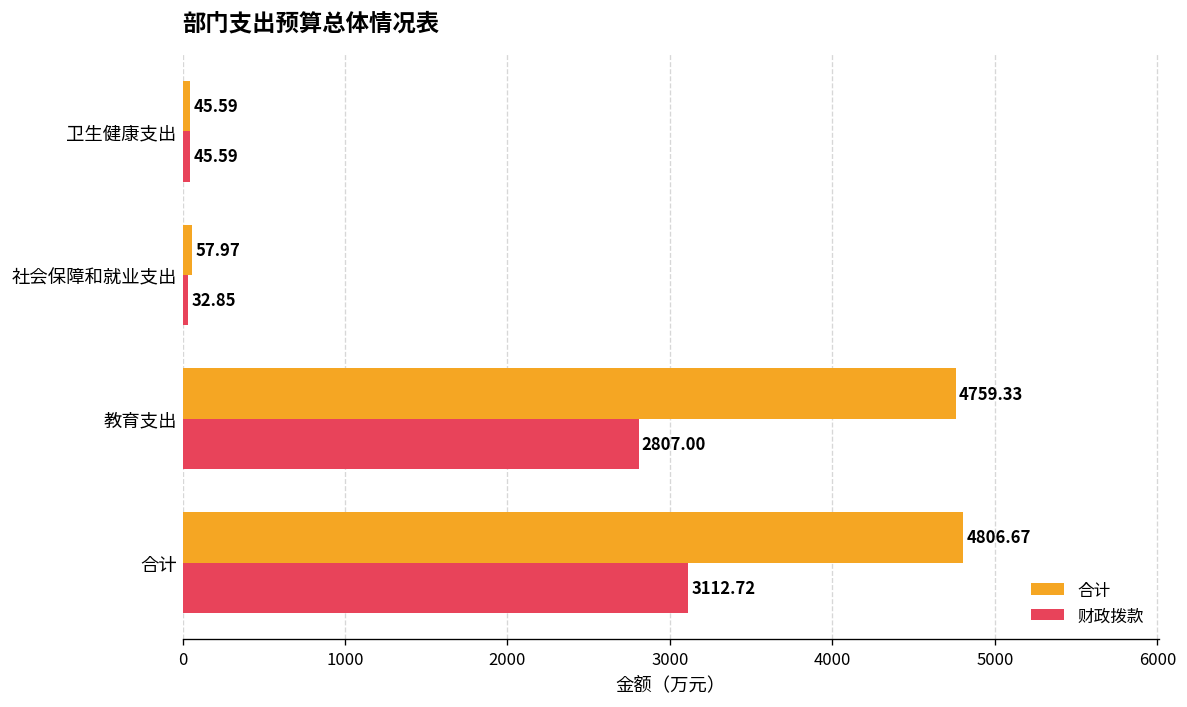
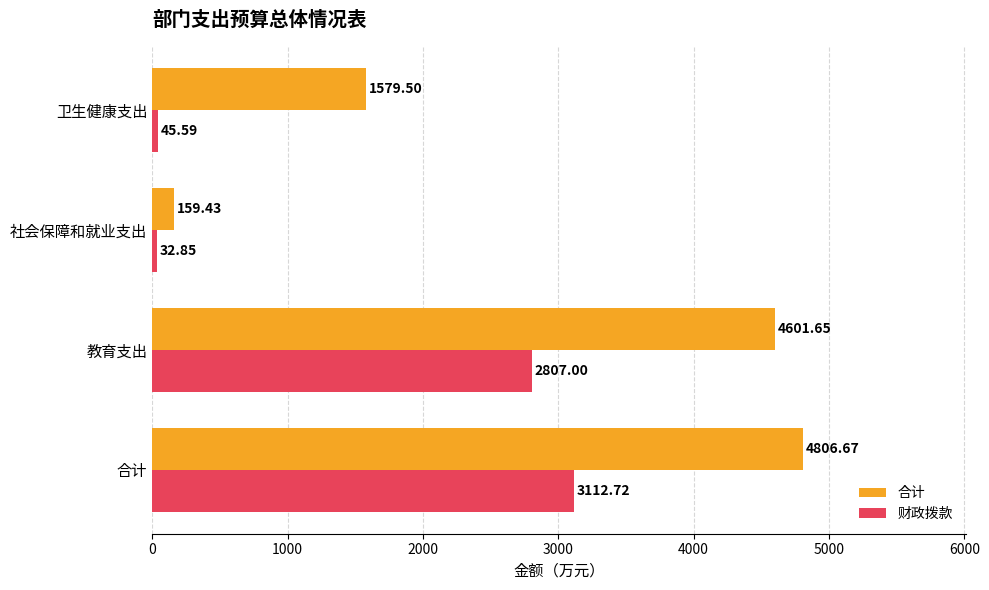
  {
    "合计": {
-     "卫生健康支出": 45.59,
-     "社会保障和就业支出": 57.97,
-     "教育支出": 4759.33,
+     "卫生健康支出": 1579.50,
+     "社会保障和就业支出": 159.43,
+     "教育支出": 4601.65,
      "合计": 4806.67
    },
    "财政拨款": {
      "卫生健康支出": 45.59,
      "社会保障和就业支出": 32.85,
      "教育支出": 2807.00,
      "合计": 3112.72
    }
  }
